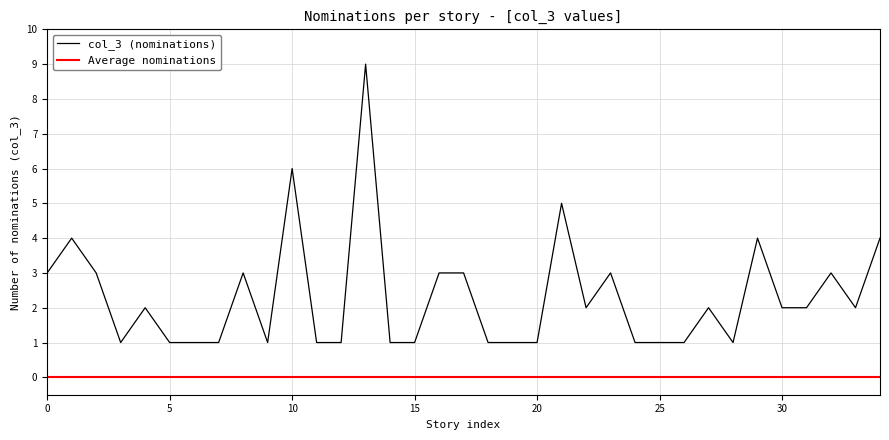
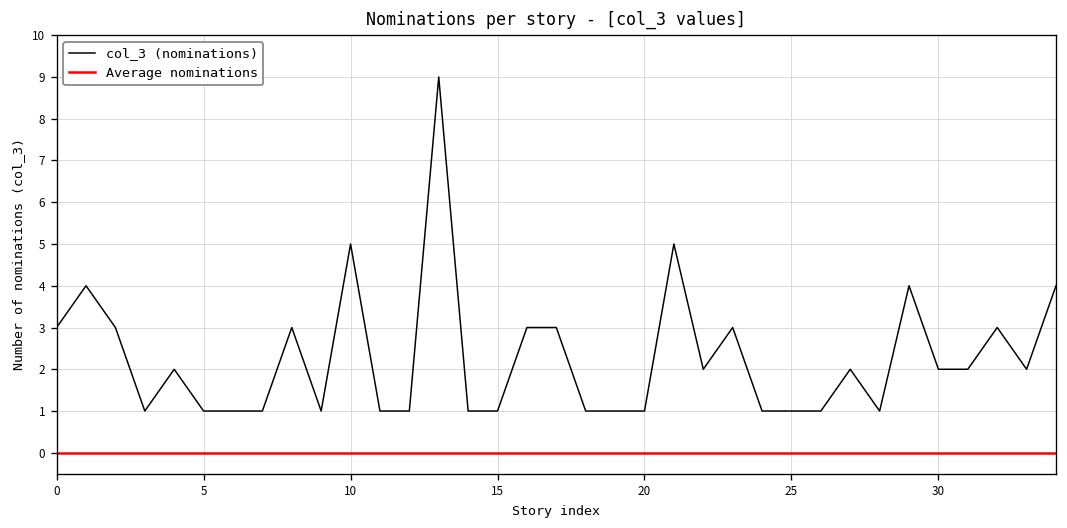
  {
    "0": 3,
    "5": 1,
-   "10": 6,
+   "10": 5,
    "15": 1,
    "20": 1,
    "25": 1,
    "30": 2
  }
